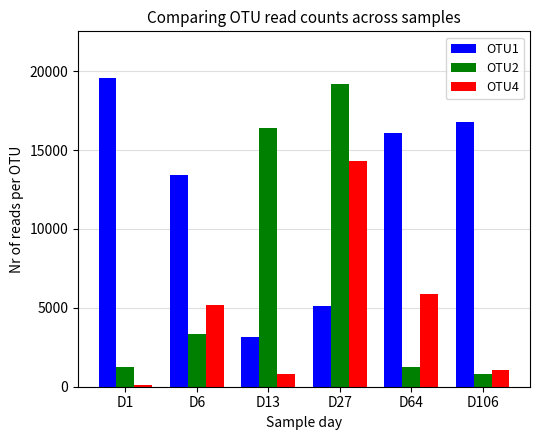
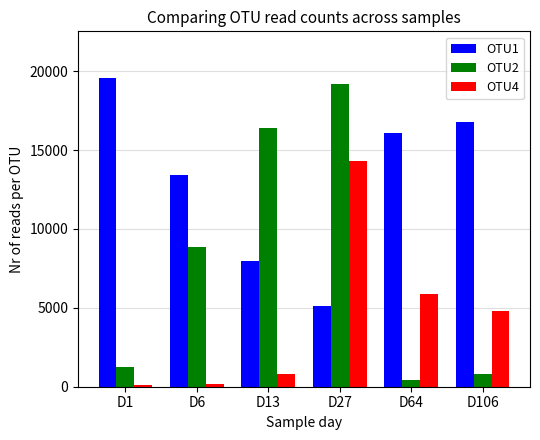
  {
    "OTU1": {
      "D1": 19600,
      "D6": 13400,
-     "D13": 3100,
+     "D13": 7900,
      "D27": 5100,
      "D64": 16100,
      "D106": 16800
    },
    "OTU2": {
      "D1": 1300,
-     "D6": 3400,
+     "D6": 8900,
      "D13": 16400,
      "D27": 19200,
-     "D64": 1200,
+     "D64": 400,
      "D106": 800
    },
    "OTU4": {
-     "D6": 5200,
+     "D6": 100,
      "D13": 800,
      "D27": 14300,
      "D64": 5900,
-     "D106": 1000
+     "D106": 4800
    }
  }
